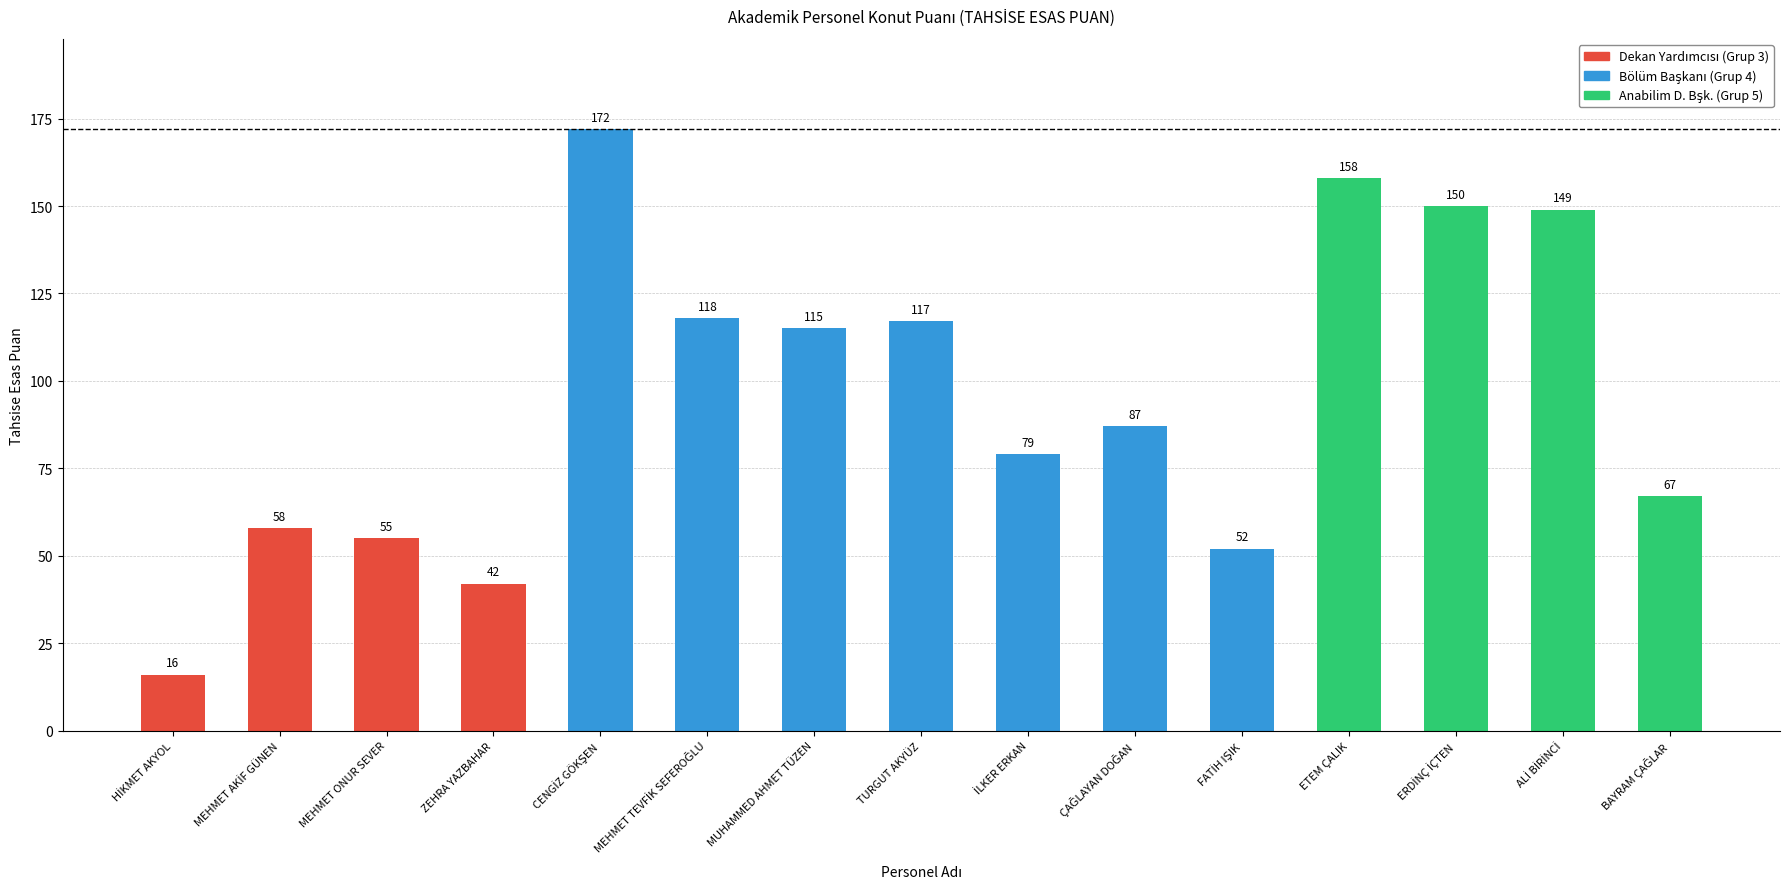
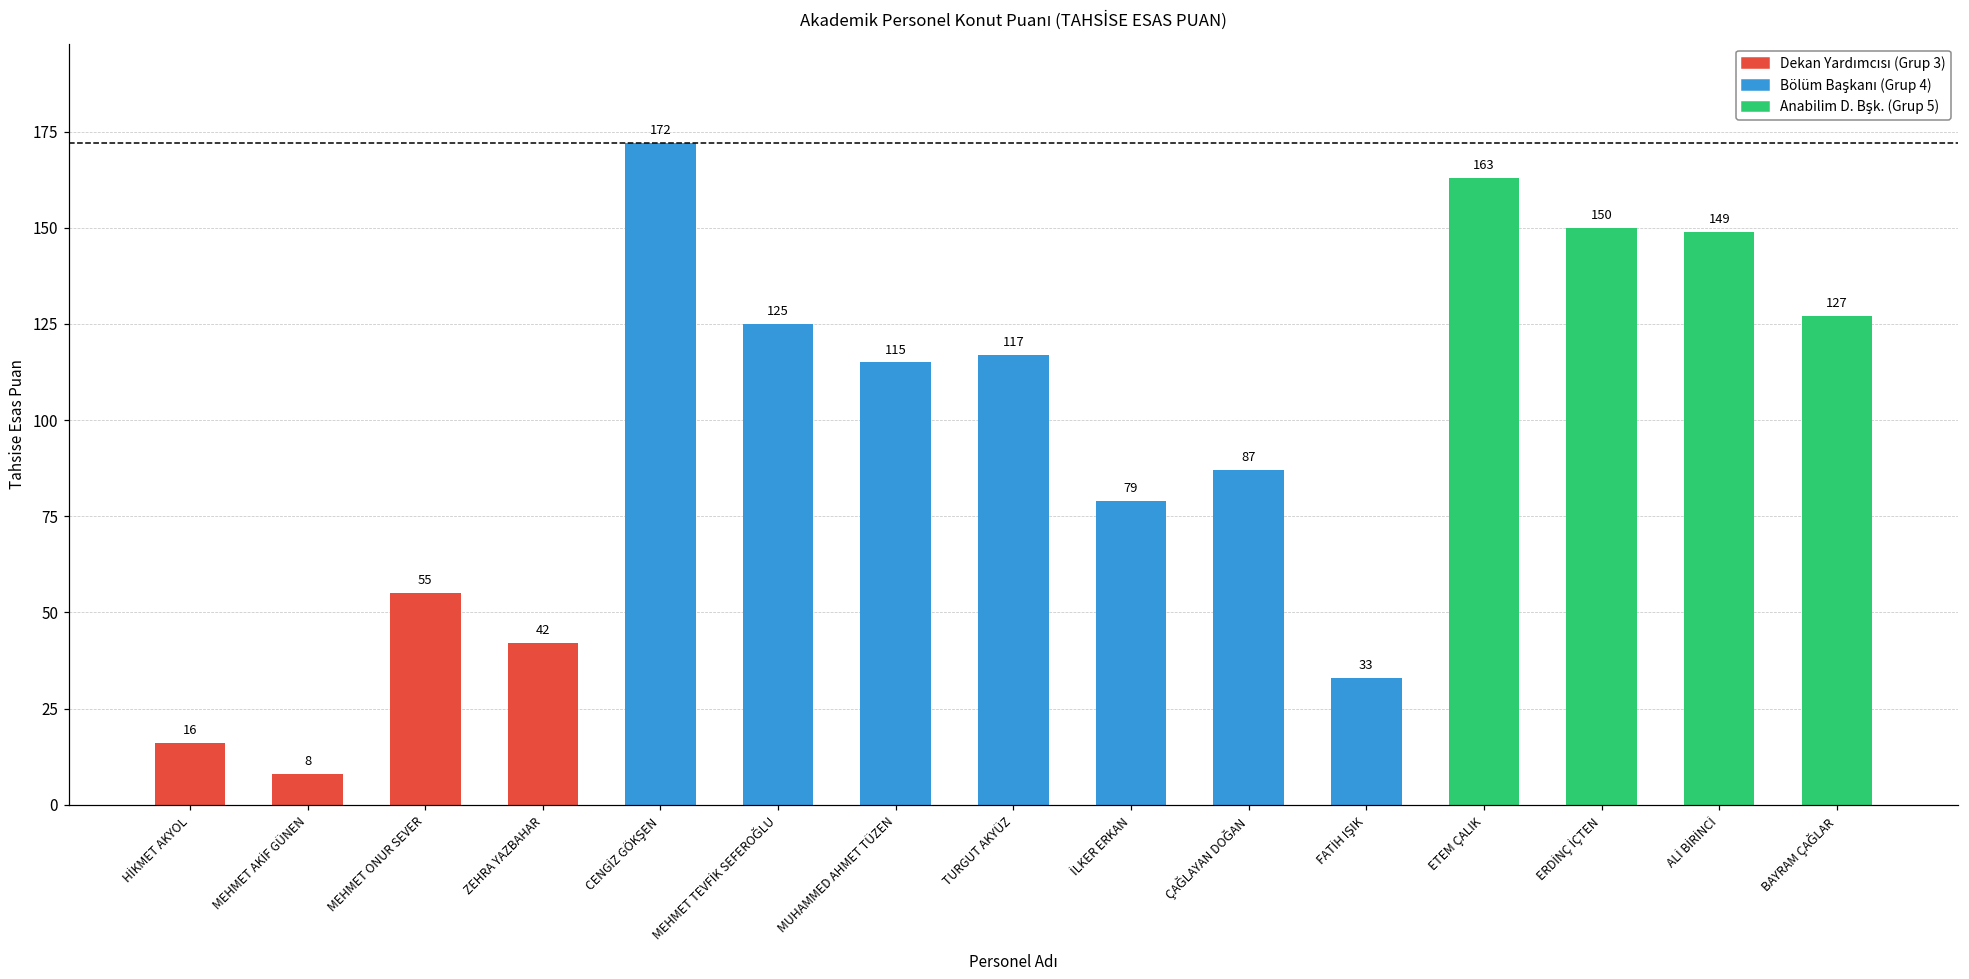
  {
    "HİKMET AKYOL": 16,
-   "MEHMET AKİF GÜNEN": 58,
+   "MEHMET AKİF GÜNEN": 8,
    "MEHMET ONUR SEVER": 55,
    "ZEHRA YAZBAHAR": 42,
    "CENGİZ GÖKŞEN": 172,
-   "MEHMET TEVFİK SEFEROĞLU": 118,
+   "MEHMET TEVFİK SEFEROĞLU": 125,
    "MUHAMMED AHMET TÜZEN": 115,
    "TURGUT AKYÜZ": 117,
    "İLKER ERKAN": 79,
    "ÇAĞLAYAN DOĞAN": 87,
-   "FATİH IŞIK": 52,
-   "ETEM ÇALIK": 158,
+   "FATİH IŞIK": 33,
+   "ETEM ÇALIK": 163,
    "ERDİNÇ İÇTEN": 150,
    "ALİ BİRİNCİ": 149,
-   "BAYRAM ÇAĞLAR": 67
+   "BAYRAM ÇAĞLAR": 127
  }
